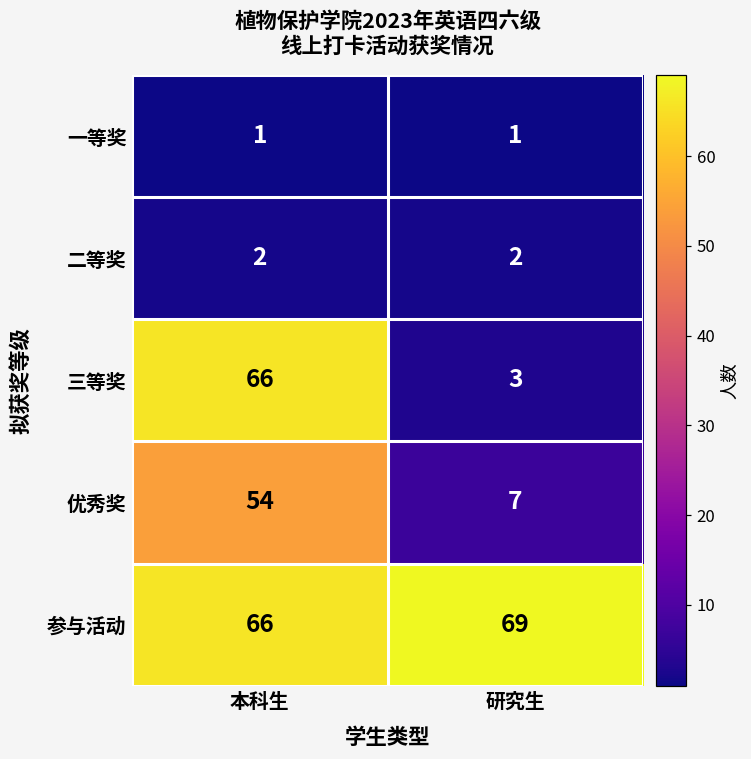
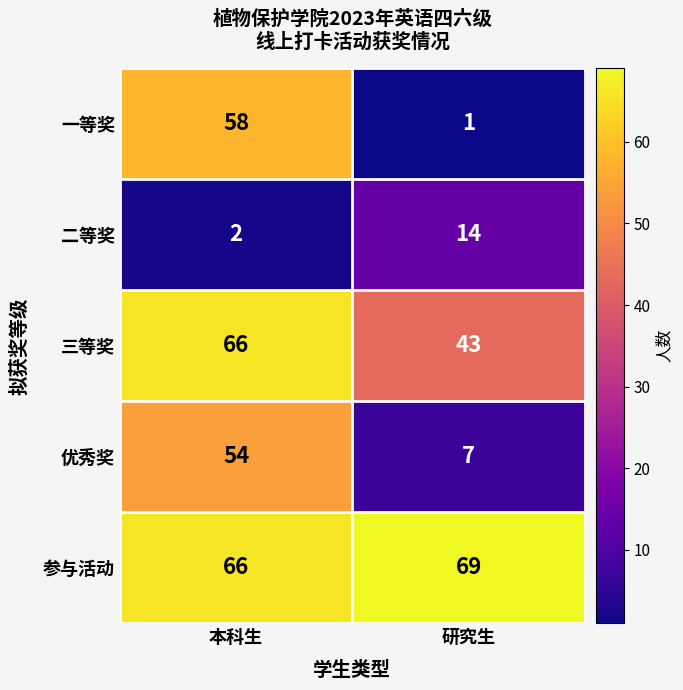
  {
    "一等奖": {
-     "本科生": 1,
+     "本科生": 58,
      "研究生": 1
    },
    "二等奖": {
      "本科生": 2,
-     "研究生": 2
+     "研究生": 14
    },
    "三等奖": {
      "本科生": 66,
-     "研究生": 3
+     "研究生": 43
    },
    "优秀奖": {
      "本科生": 54,
      "研究生": 7
    },
    "参与活动": {
      "本科生": 66,
      "研究生": 69
    }
  }
